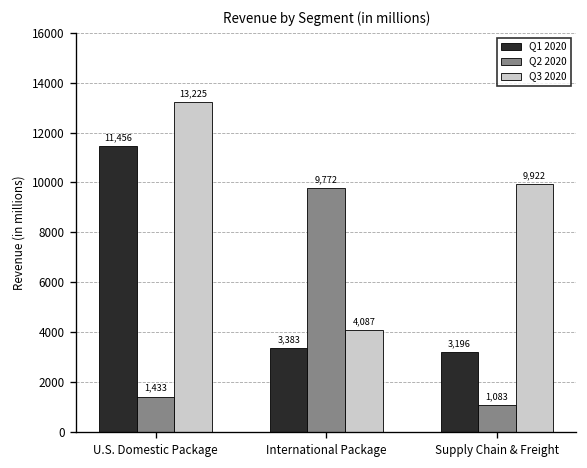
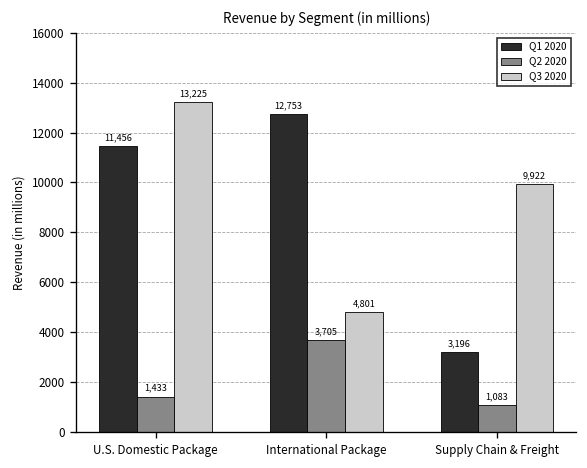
  {
    "Q1 2020": {
      "U.S. Domestic Package": "11,456",
-     "International Package": "3,383",
+     "International Package": "12,753",
      "Supply Chain & Freight": "3,196"
    },
    "Q2 2020": {
      "U.S. Domestic Package": "1,433",
-     "International Package": "9,772",
+     "International Package": "3,705",
      "Supply Chain & Freight": "1,083"
    },
    "Q3 2020": {
      "U.S. Domestic Package": "13,225",
-     "International Package": "4,087",
+     "International Package": "4,801",
      "Supply Chain & Freight": "9,922"
    }
  }
